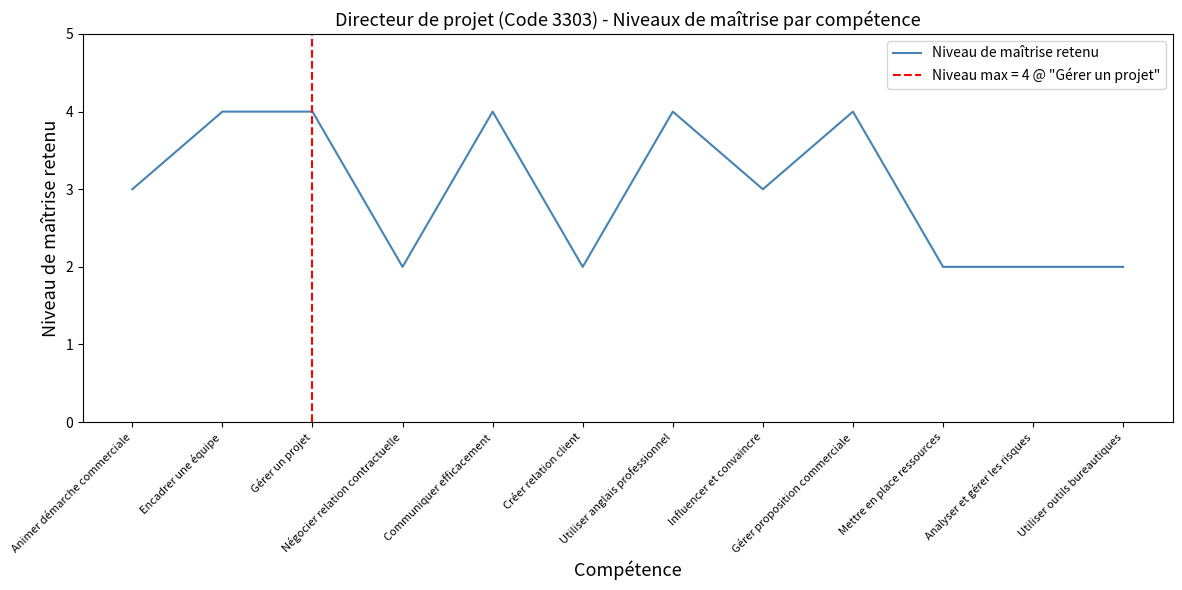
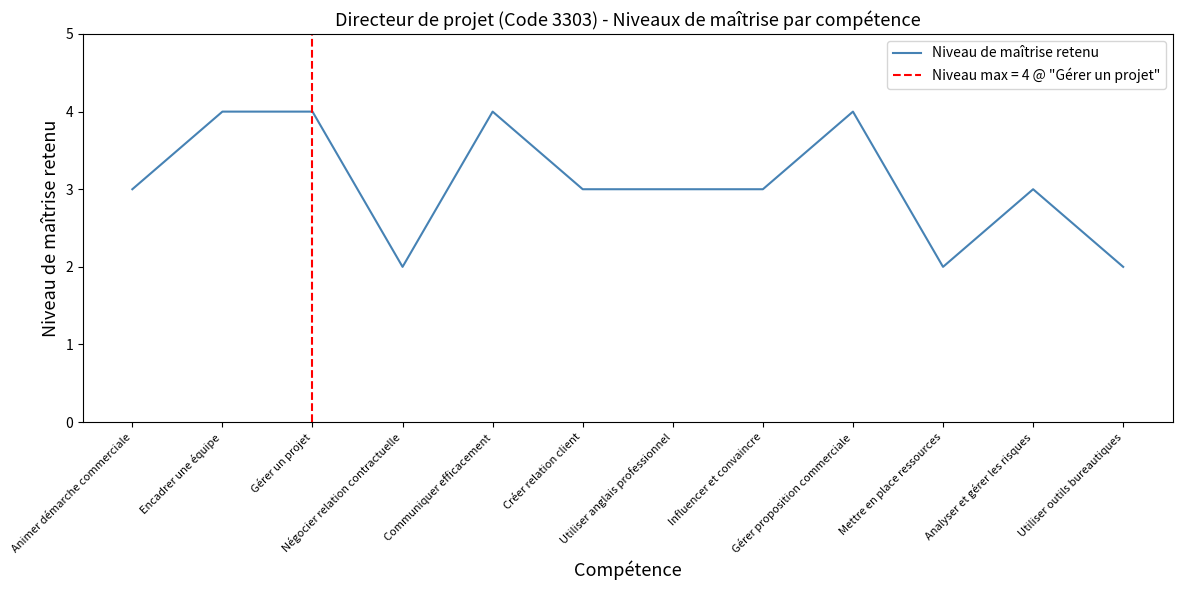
  {
    "Animer démarche commerciale": 3,
    "Encadrer une équipe": 4,
    "Gérer un projet": 4,
    "Négocier relation contractuelle": 2,
    "Communiquer efficacement": 4,
-   "Créer relation client": 2,
-   "Utiliser anglais professionnel": 4,
+   "Créer relation client": 3,
+   "Utiliser anglais professionnel": 3,
    "Influencer et convaincre": 3,
    "Gérer proposition commerciale": 4,
    "Mettre en place ressources": 2,
-   "Analyser et gérer les risques": 2,
+   "Analyser et gérer les risques": 3,
    "Utiliser outils bureautiques": 2
  }
